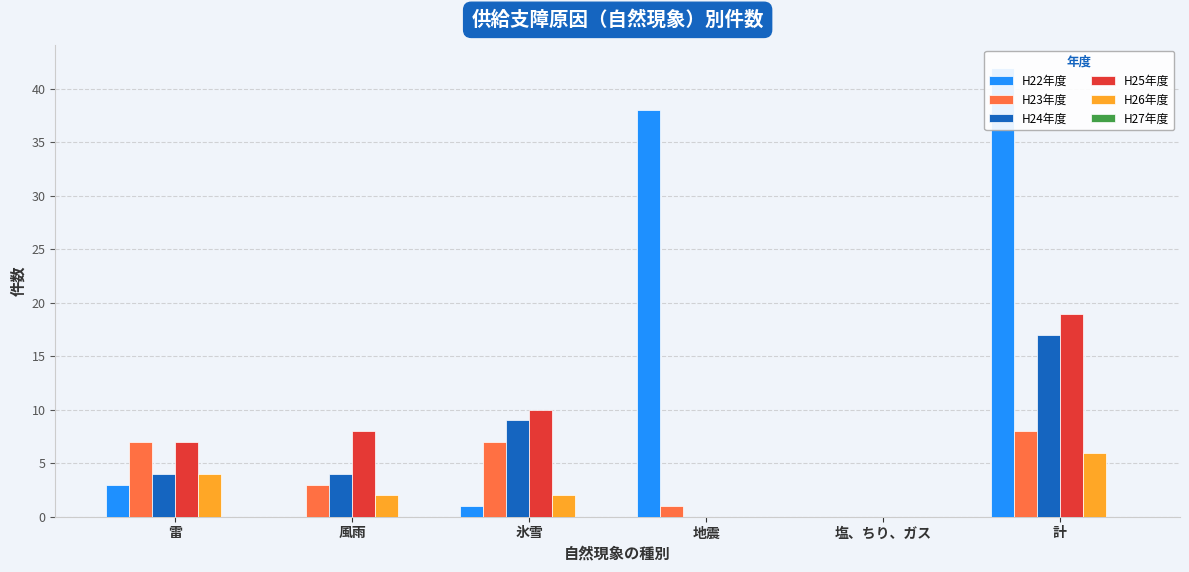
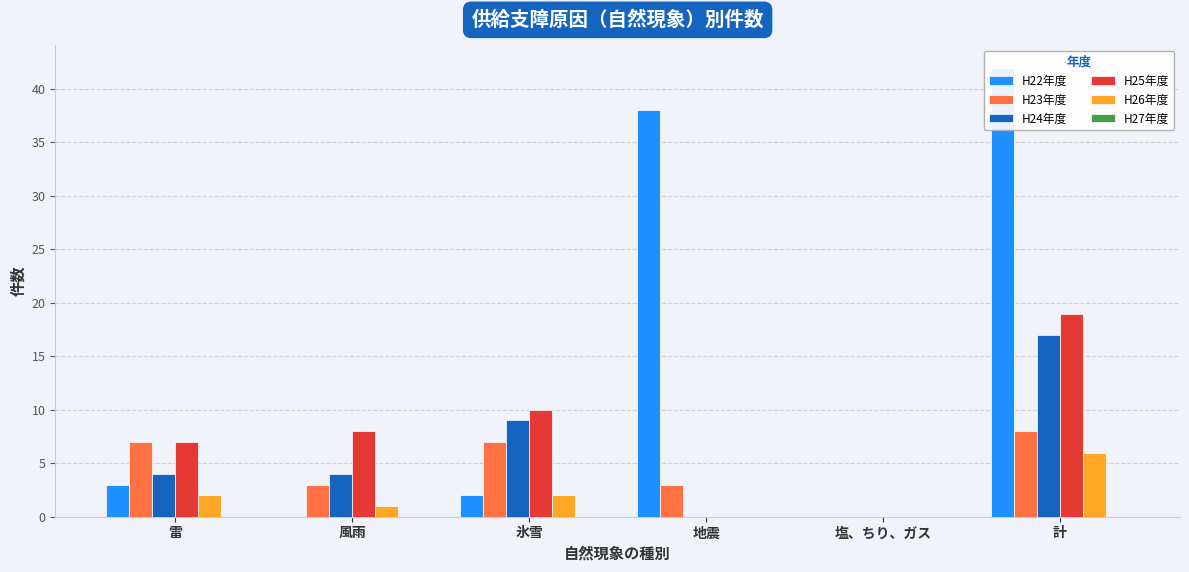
  {
    "H22年度": {
      "雷": 3,
      "風雨": 0,
-     "氷雪": 1,
+     "氷雪": 2,
      "地震": 38,
      "塩、ちり、ガス": 0
    },
    "H23年度": {
      "雷": 7,
      "風雨": 3,
      "氷雪": 7,
-     "地震": 1,
+     "地震": 3,
      "塩、ちり、ガス": 0,
      "計": 8
    },
    "H24年度": {
      "雷": 4,
      "風雨": 4,
      "氷雪": 9,
      "地震": 0,
      "塩、ちり、ガス": 0,
      "計": 17
    },
    "H25年度": {
      "雷": 7,
      "風雨": 8,
      "氷雪": 10,
      "地震": 0,
      "塩、ちり、ガス": 0,
      "計": 19
    },
    "H26年度": {
-     "雷": 4,
-     "風雨": 2,
+     "雷": 2,
+     "風雨": 1,
      "氷雪": 2,
      "地震": 0,
      "塩、ちり、ガス": 0,
      "計": 6
    },
    "H27年度": {
      "雷": 0,
      "風雨": 0,
      "氷雪": 0,
      "地震": 0,
      "塩、ちり、ガス": 0,
      "計": 0
    }
  }
